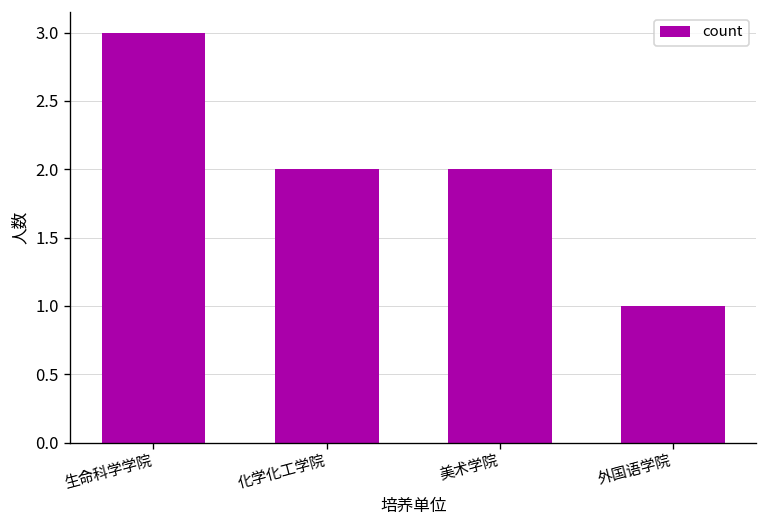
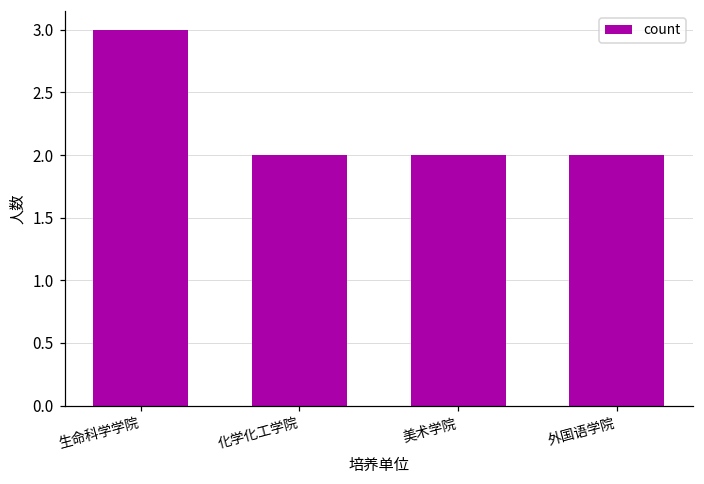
  {
    "生命科学学院": 3,
    "化学化工学院": 2,
    "美术学院": 2,
-   "外国语学院": 1
+   "外国语学院": 2
  }
